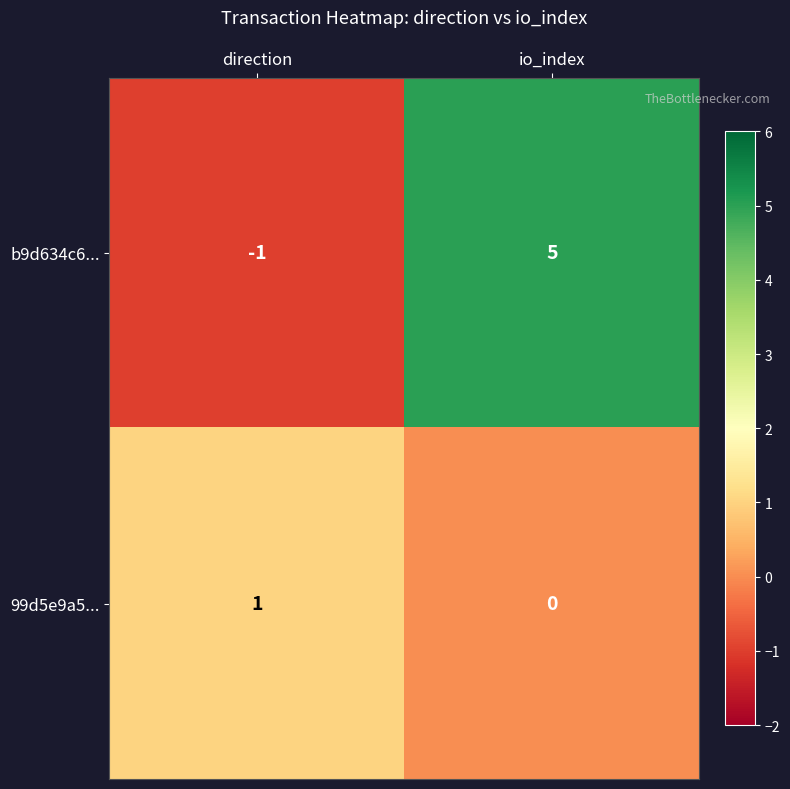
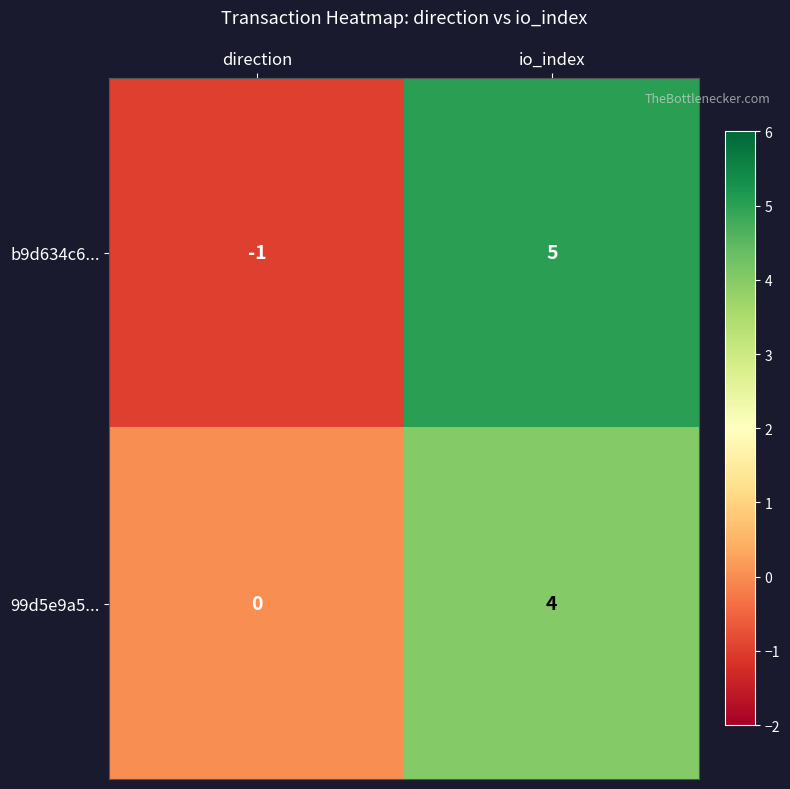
  {
    "b9d634c6...": {
      "direction": -1,
      "io_index": 5
    },
    "99d5e9a5...": {
-     "direction": 1,
-     "io_index": 0
+     "direction": 0,
+     "io_index": 4
    }
  }
